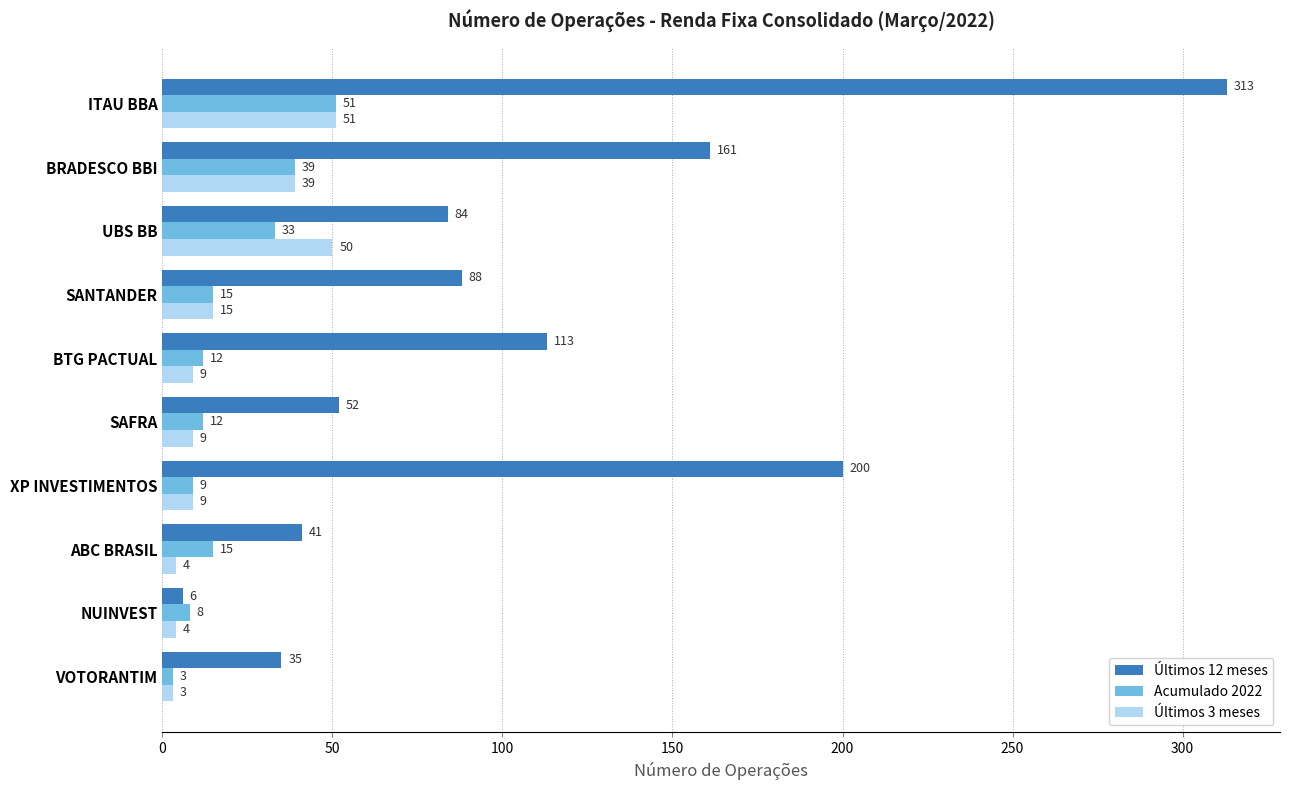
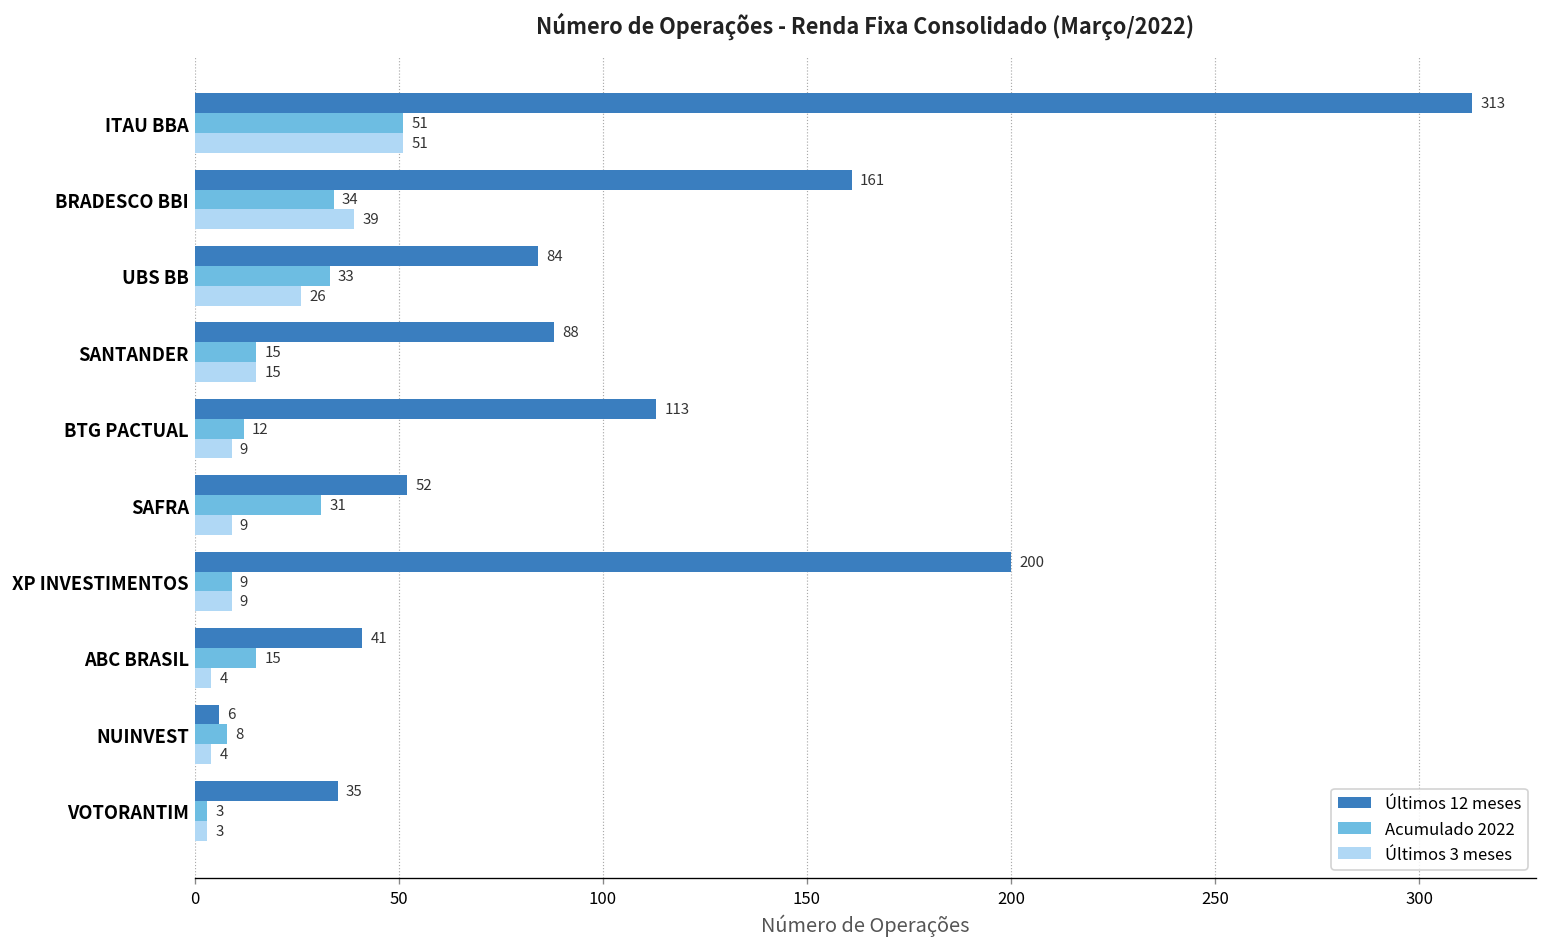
  {
    "Últimos 12 meses": {
      "ITAU BBA": 313,
      "BRADESCO BBI": 161,
      "UBS BB": 84,
      "SANTANDER": 88,
      "BTG PACTUAL": 113,
      "SAFRA": 52,
      "XP INVESTIMENTOS": 200,
      "ABC BRASIL": 41,
      "NUINVEST": 6,
      "VOTORANTIM": 35
    },
    "Acumulado 2022": {
      "ITAU BBA": 51,
-     "BRADESCO BBI": 39,
+     "BRADESCO BBI": 34,
      "UBS BB": 33,
      "SANTANDER": 15,
      "BTG PACTUAL": 12,
-     "SAFRA": 12,
+     "SAFRA": 31,
      "XP INVESTIMENTOS": 9,
      "ABC BRASIL": 15,
      "NUINVEST": 8,
      "VOTORANTIM": 3
    },
    "Últimos 3 meses": {
      "ITAU BBA": 51,
      "BRADESCO BBI": 39,
-     "UBS BB": 50,
+     "UBS BB": 26,
      "SANTANDER": 15,
      "BTG PACTUAL": 9,
      "SAFRA": 9,
      "XP INVESTIMENTOS": 9,
      "ABC BRASIL": 4,
      "NUINVEST": 4,
      "VOTORANTIM": 3
    }
  }
